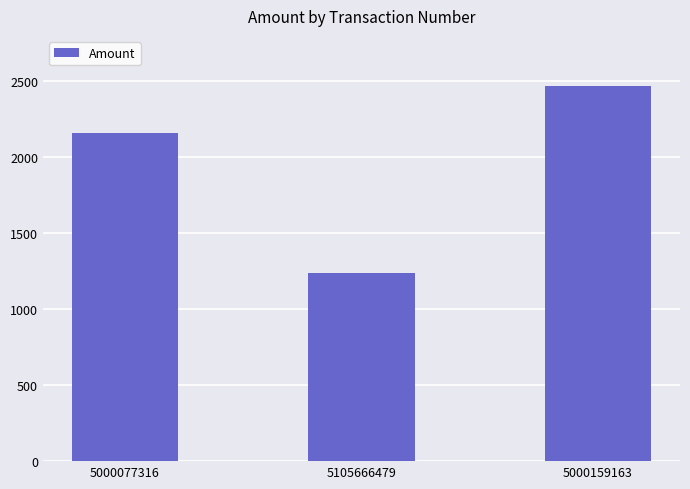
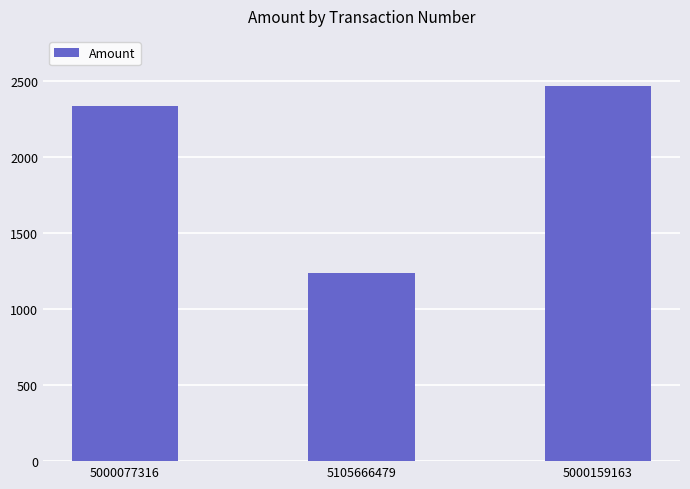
  {
-   "5000077316": 2160,
+   "5000077316": 2340,
    "5105666479": 1240,
    "5000159163": 2470
  }
